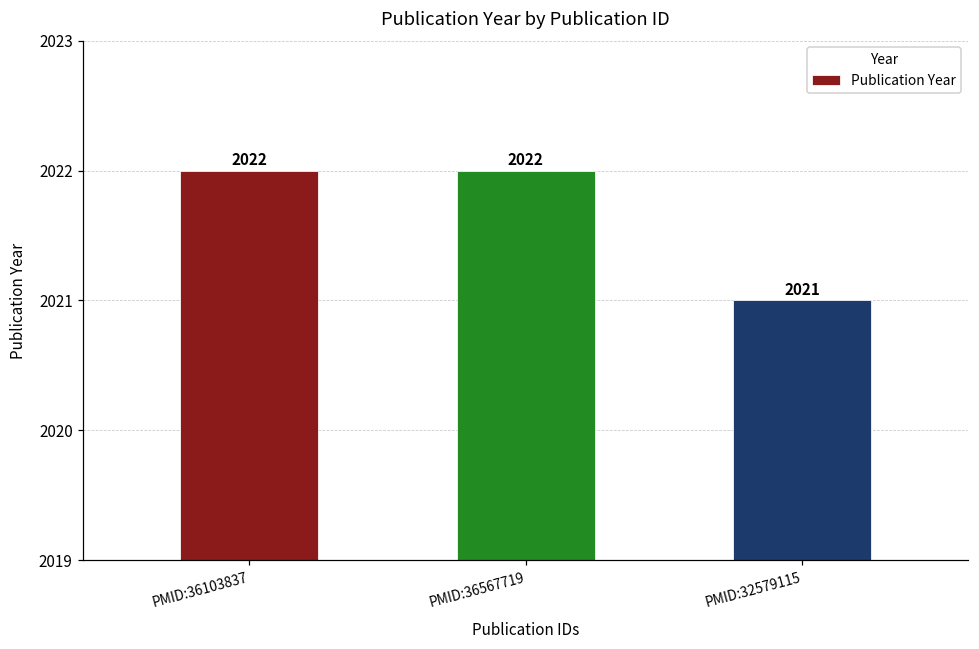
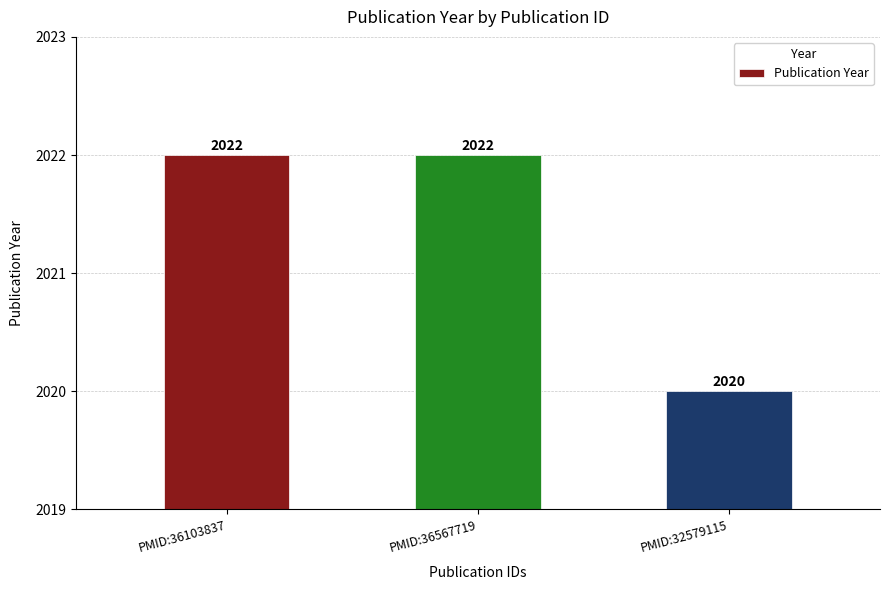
  {
    "PMID:36103837": 2022,
    "PMID:36567719": 2022,
-   "PMID:32579115": 2021
+   "PMID:32579115": 2020
  }
